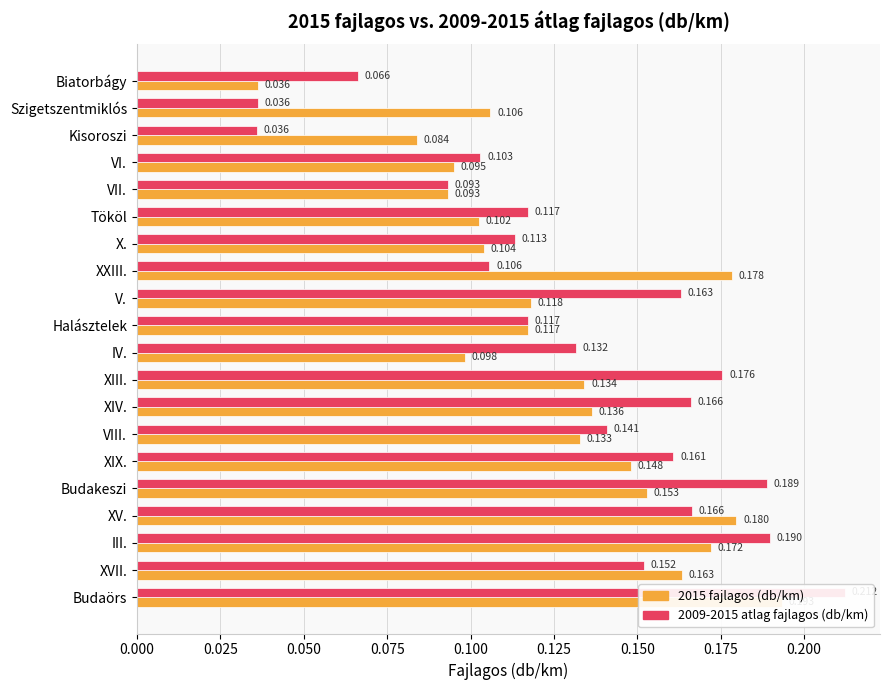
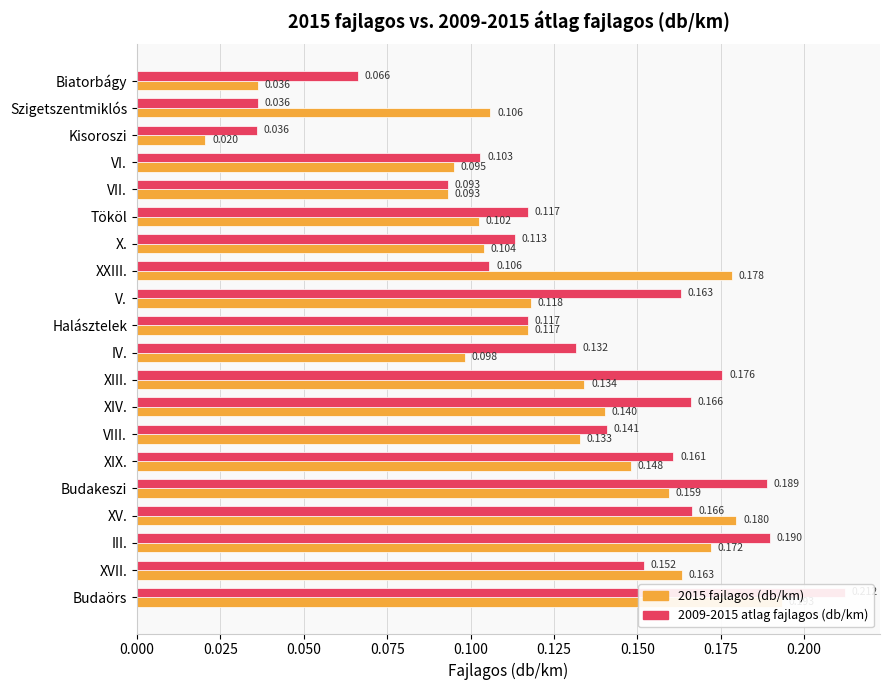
  {
    "2015 fajlagos (db/km)": {
      "Biatorbágy": 0.036,
      "Szigetszentmiklós": 0.106,
-     "Kisoroszi": 0.084,
+     "Kisoroszi": 0.020,
      "VI.": 0.095,
      "VII.": 0.093,
      "Tököl": 0.102,
      "X.": 0.104,
      "XXIII.": 0.178,
      "V.": 0.118,
      "Halásztelek": 0.117,
      "IV.": 0.098,
      "XIII.": 0.134,
-     "XIV.": 0.136,
+     "XIV.": 0.140,
      "VIII.": 0.133,
      "XIX.": 0.148,
-     "Budakeszi": 0.153,
+     "Budakeszi": 0.159,
      "XV.": 0.180,
      "III.": 0.172,
      "XVII.": 0.163
    },
    "2009-2015 atlag fajlagos (db/km)": {
      "Biatorbágy": 0.066,
      "Szigetszentmiklós": 0.036,
      "Kisoroszi": 0.036,
      "VI.": 0.103,
      "VII.": 0.093,
      "Tököl": 0.117,
      "X.": 0.113,
      "XXIII.": 0.106,
      "V.": 0.163,
      "Halásztelek": 0.117,
      "IV.": 0.132,
      "XIII.": 0.176,
      "XIV.": 0.166,
      "VIII.": 0.141,
      "XIX.": 0.161,
      "Budakeszi": 0.189,
      "XV.": 0.166,
      "III.": 0.190,
      "XVII.": 0.152
    }
  }
